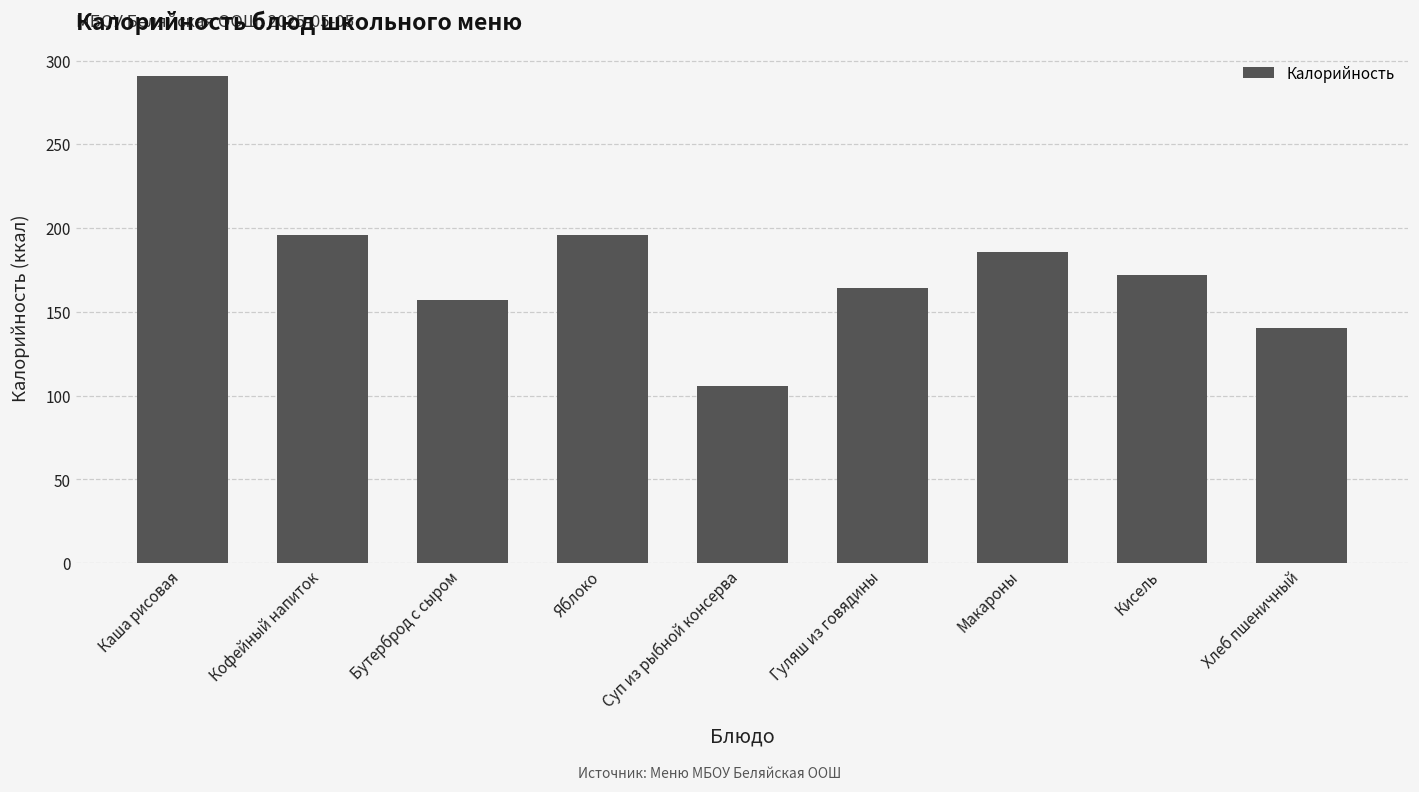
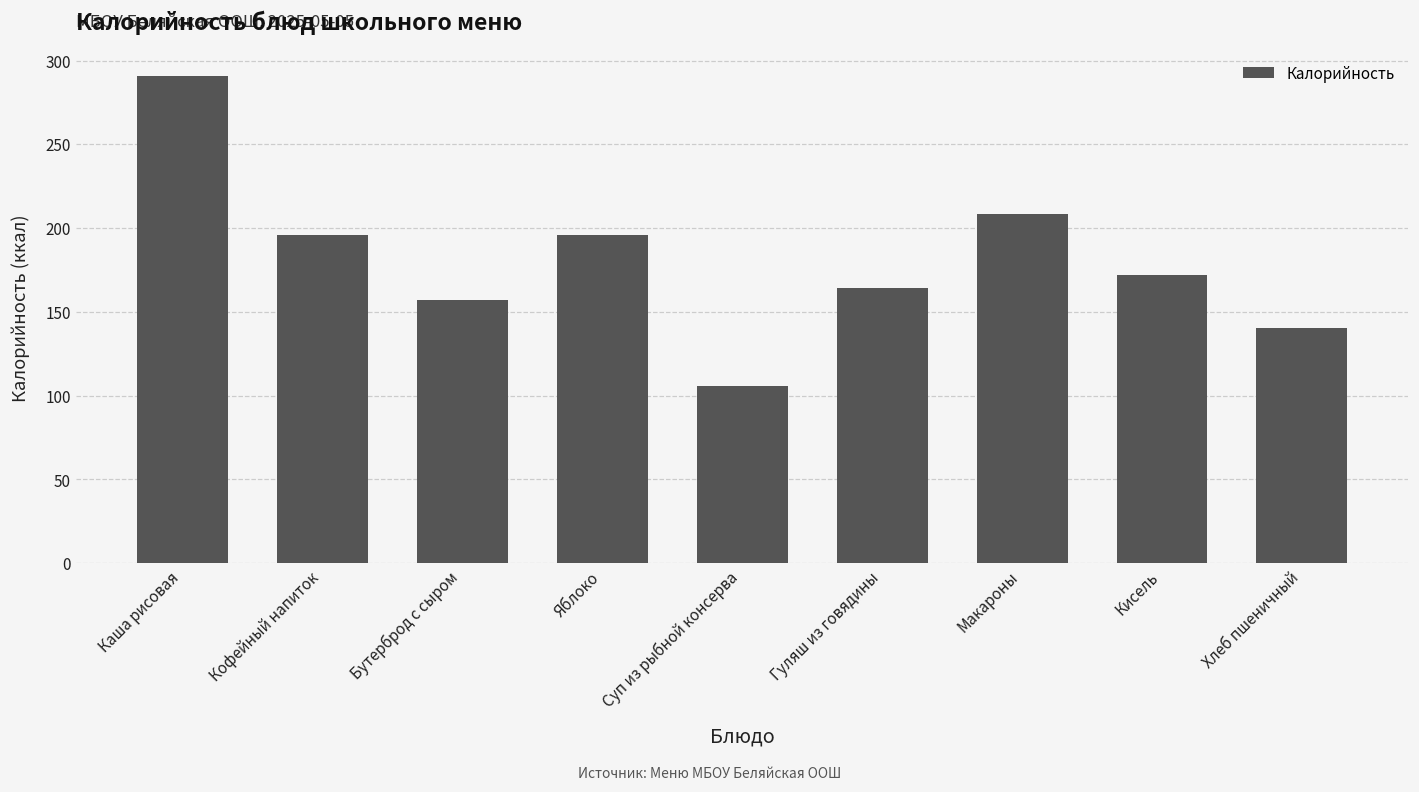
  {
    "Каша рисовая": 291,
    "Кофейный напиток": 196,
    "Бутерброд с сыром": 157,
    "Яблоко": 196,
    "Суп из рыбной консерва": 106,
    "Гуляш из говядины": 164,
-   "Макароны": 186,
+   "Макароны": 208,
    "Кисель": 172,
    "Хлеб пшеничный": 140
  }
